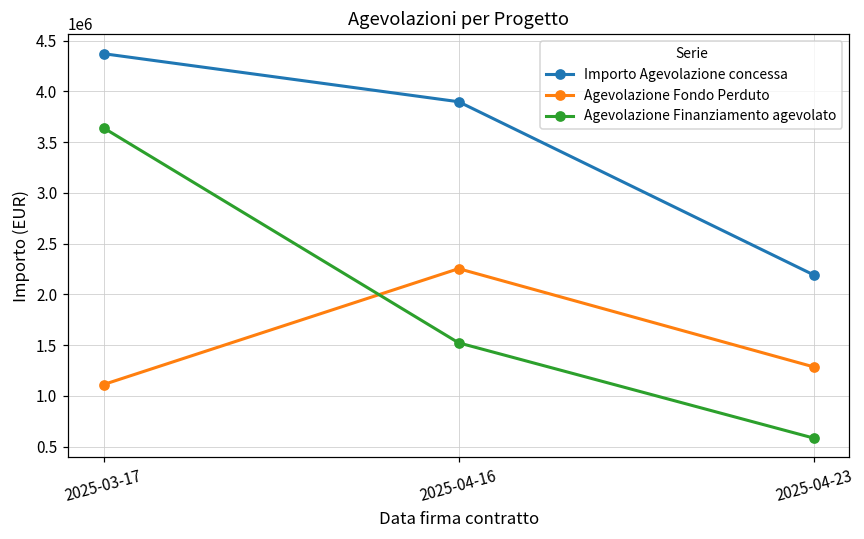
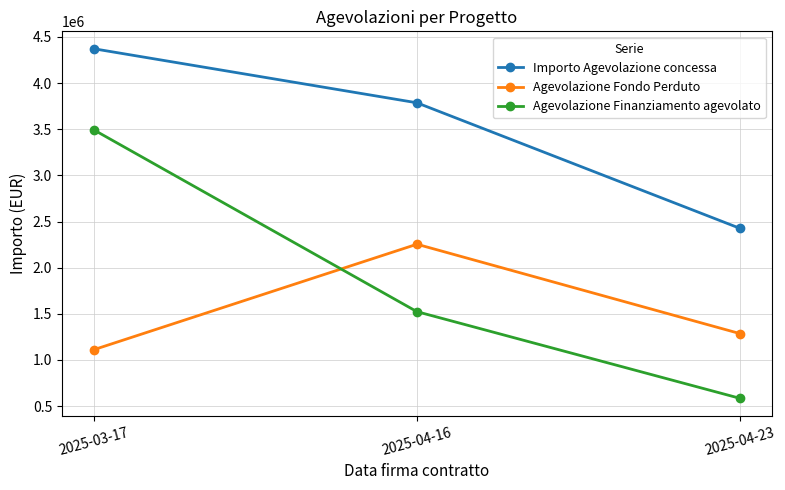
  {
    "Importo Agevolazione concessa": {
      "2025-03-17": 4400000,
-     "2025-04-16": 3900000,
-     "2025-04-23": 2200000
+     "2025-04-16": 3800000,
+     "2025-04-23": 2400000
    },
    "Agevolazione Fondo Perduto": {
      "2025-03-17": 1100000,
      "2025-04-16": 2300000,
      "2025-04-23": 1300000
    },
    "Agevolazione Finanziamento agevolato": {
-     "2025-03-17": 3600000,
+     "2025-03-17": 3500000,
      "2025-04-16": 1500000,
      "2025-04-23": 600000
    }
  }
